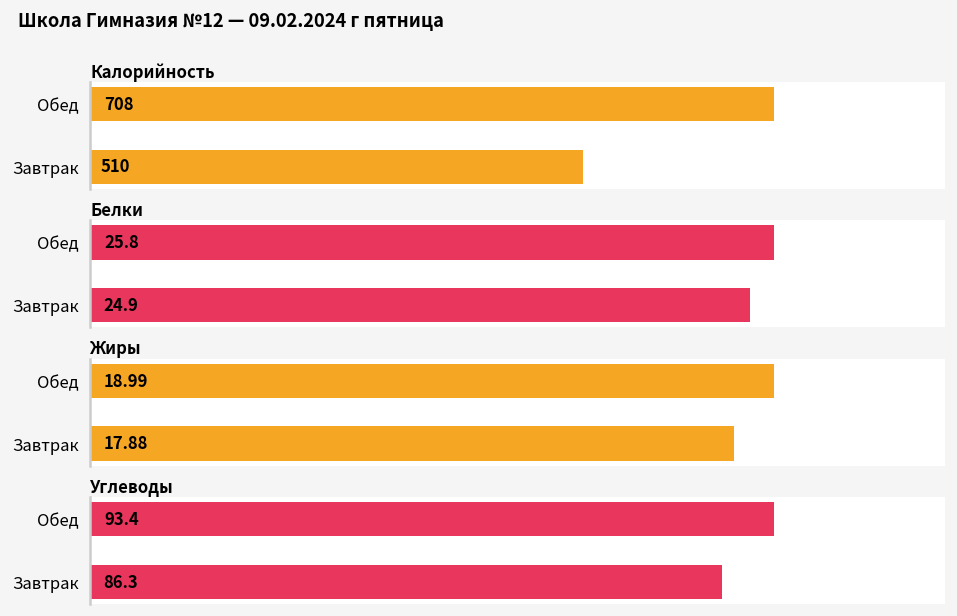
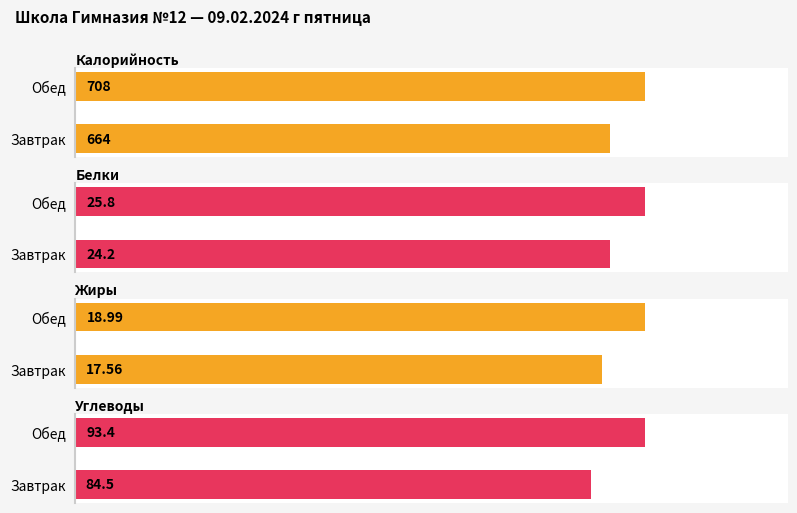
  {
    "Калорийность": {
      "Обед": 708,
-     "Завтрак": 510
+     "Завтрак": 664
    },
    "Белки": {
      "Обед": 25.8,
-     "Завтрак": 24.9
+     "Завтрак": 24.2
    },
    "Жиры": {
      "Обед": 18.99,
-     "Завтрак": 17.88
+     "Завтрак": 17.56
    },
    "Углеводы": {
      "Обед": 93.4,
-     "Завтрак": 86.3
+     "Завтрак": 84.5
    }
  }
